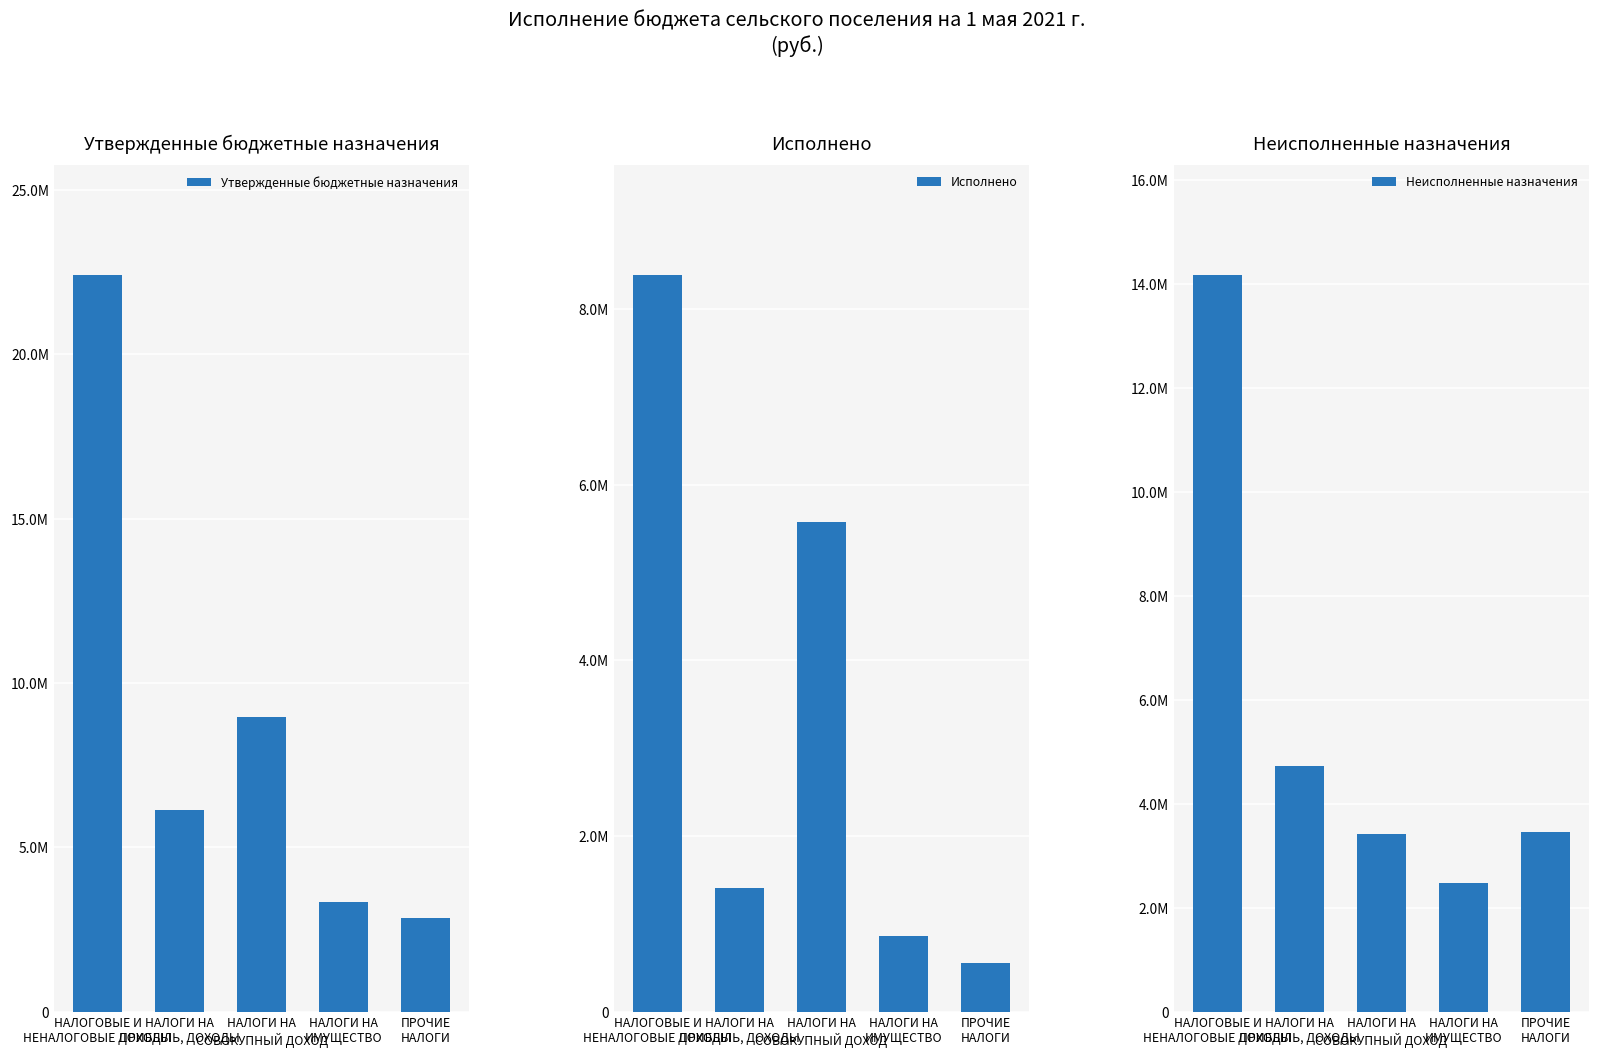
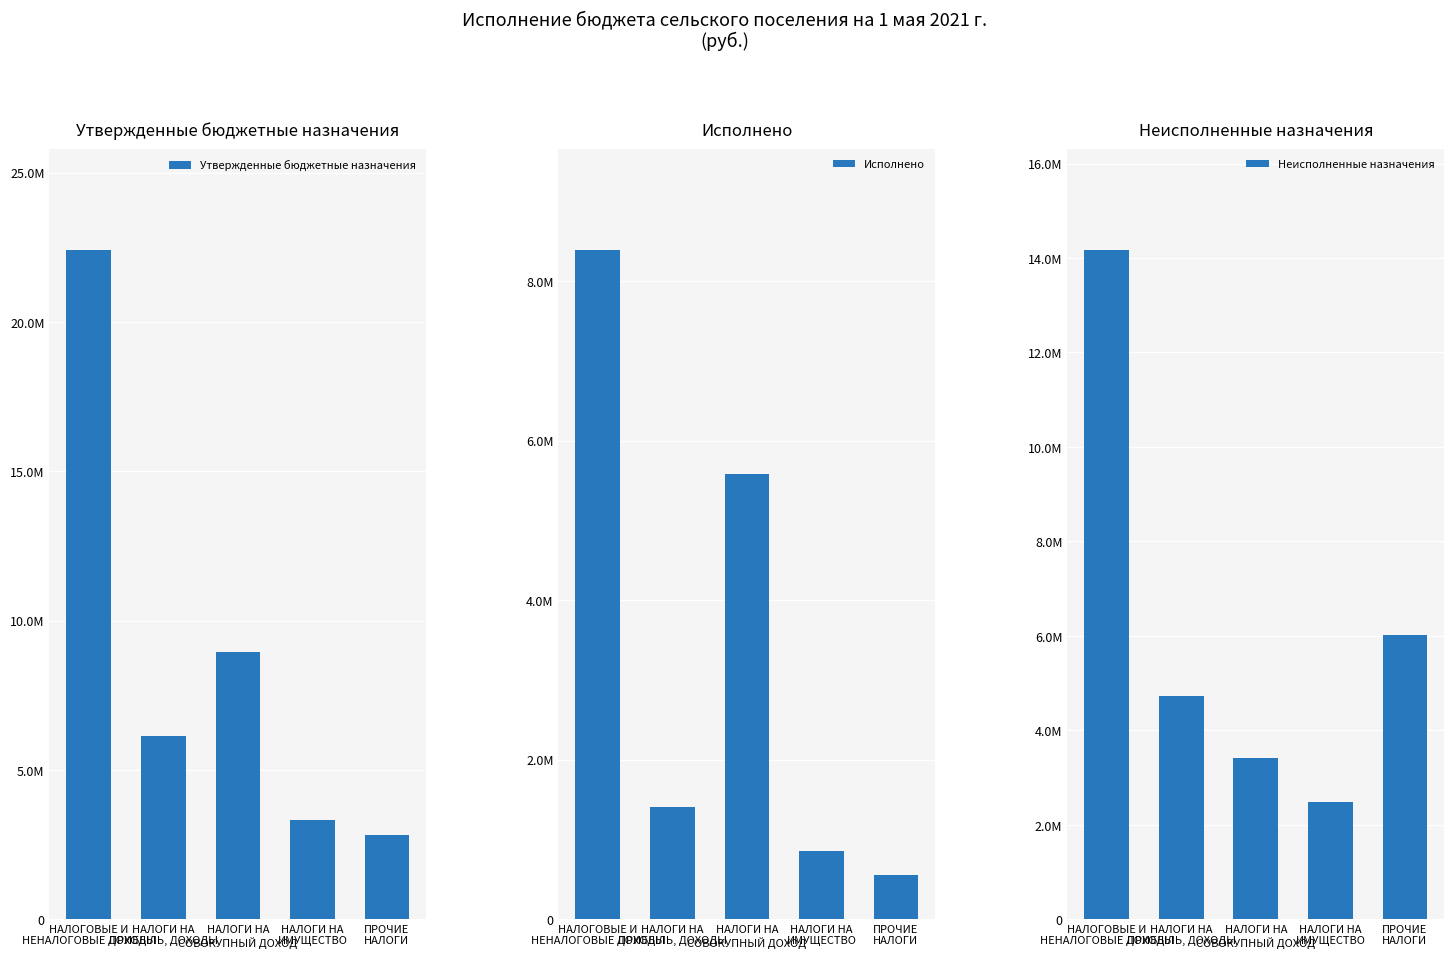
  {
    "Утвержденные бюджетные назначения": {
      "ПРОЧИЕ НАЛОГИ": 2800000
    },
    "Исполнено": {
      "ПРОЧИЕ НАЛОГИ": 600000
    },
    "Неисполненные назначения": {
-     "ПРОЧИЕ НАЛОГИ": 3400000
+     "ПРОЧИЕ НАЛОГИ": 6000000
    }
  }
